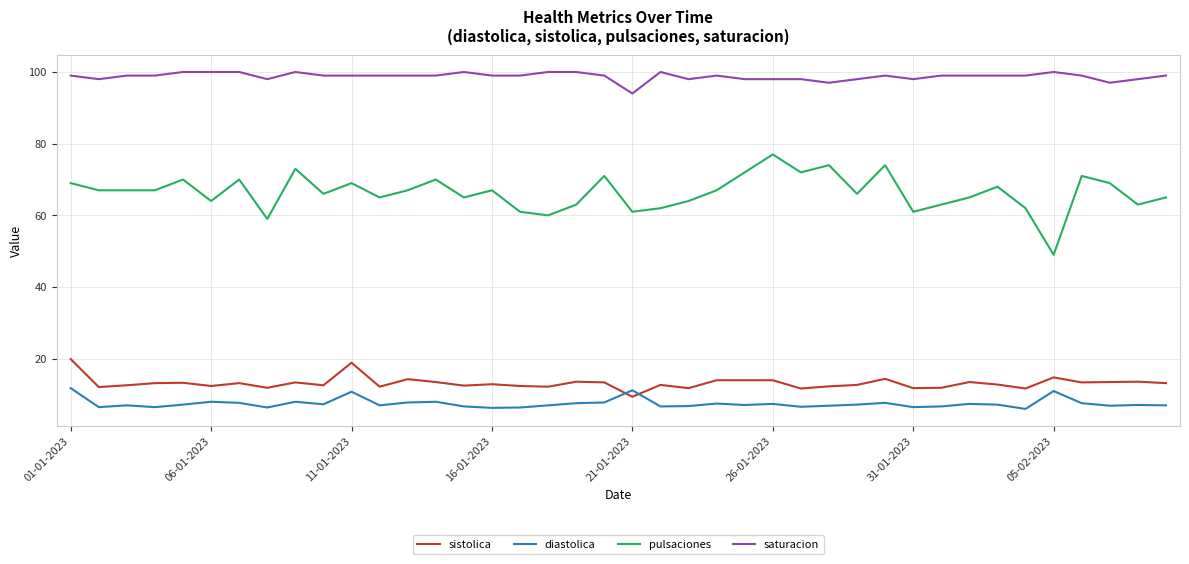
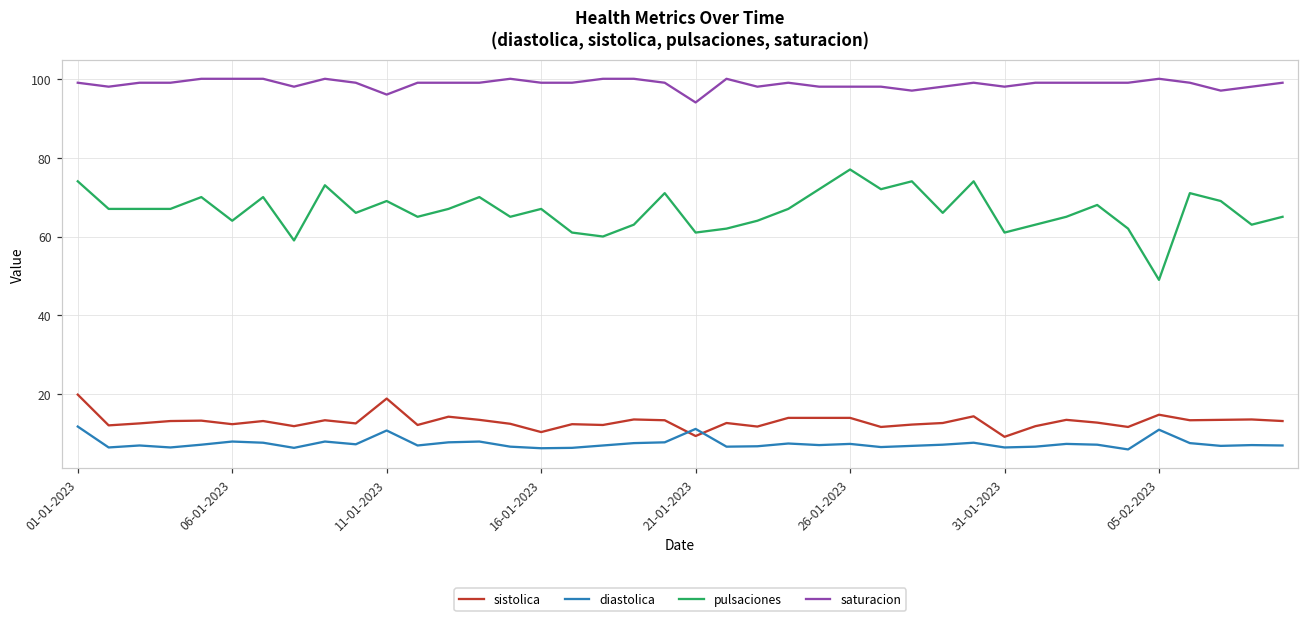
  {
    "sistolica": {
      "01-01-2023": 20,
      "06-01-2023": 12,
      "11-01-2023": 19,
-     "16-01-2023": 13,
+     "16-01-2023": 10,
      "21-01-2023": 9,
      "26-01-2023": 14,
-     "31-01-2023": 12,
+     "31-01-2023": 9,
      "05-02-2023": 15
    },
    "diastolica": {
      "01-01-2023": 12,
      "06-01-2023": 8,
      "11-01-2023": 11,
      "16-01-2023": 6,
      "21-01-2023": 11,
      "26-01-2023": 7,
      "31-01-2023": 7,
      "05-02-2023": 11
    },
    "pulsaciones": {
-     "01-01-2023": 69,
+     "01-01-2023": 74,
      "06-01-2023": 64,
      "11-01-2023": 69,
      "16-01-2023": 67,
      "21-01-2023": 61,
      "26-01-2023": 77,
      "31-01-2023": 61,
      "05-02-2023": 49
    },
    "saturacion": {
      "01-01-2023": 99,
      "06-01-2023": 100,
-     "11-01-2023": 99,
+     "11-01-2023": 96,
      "16-01-2023": 99,
      "21-01-2023": 94,
      "26-01-2023": 98,
      "31-01-2023": 98,
      "05-02-2023": 100
    }
  }
